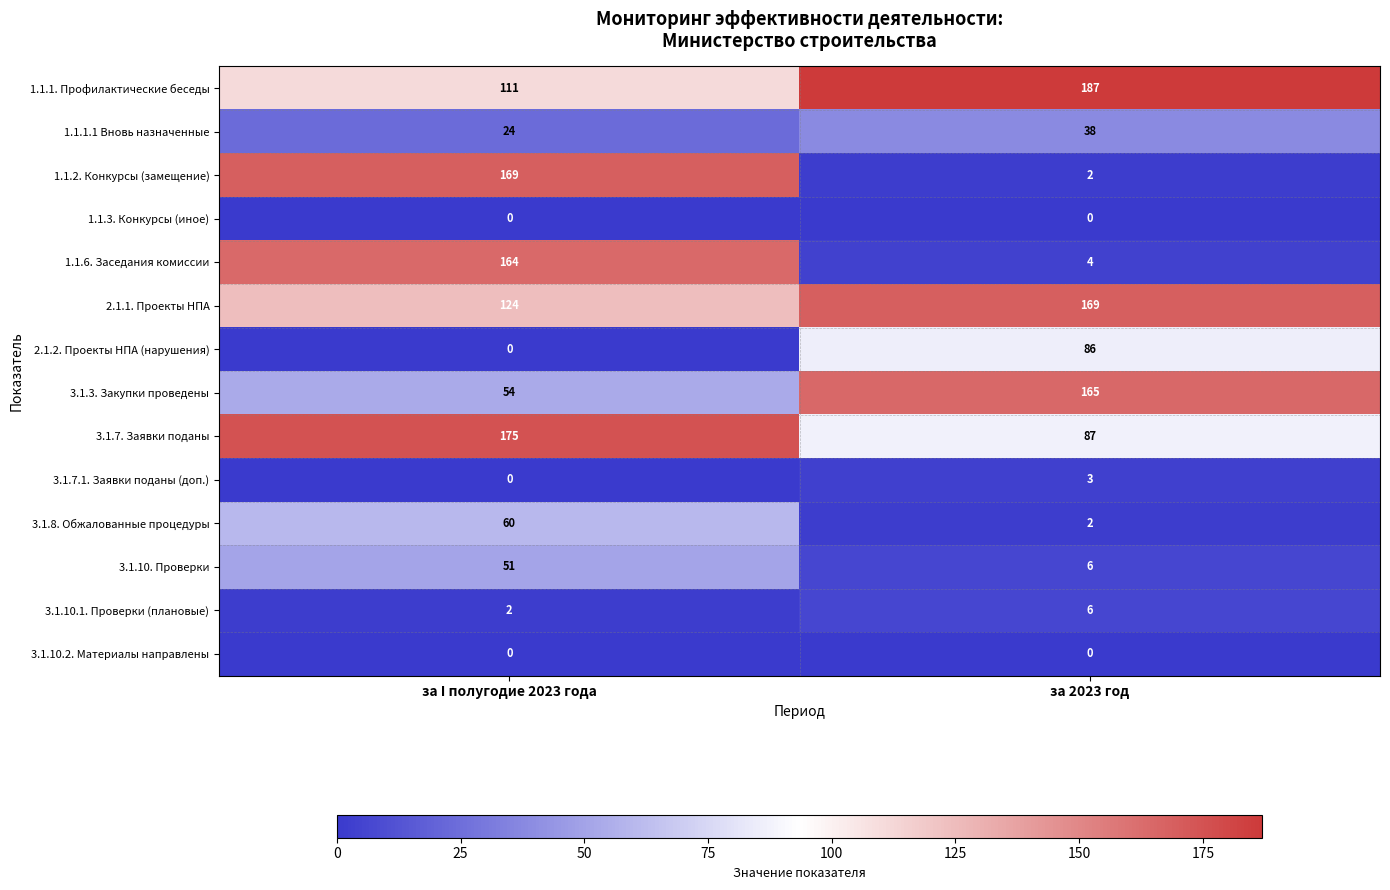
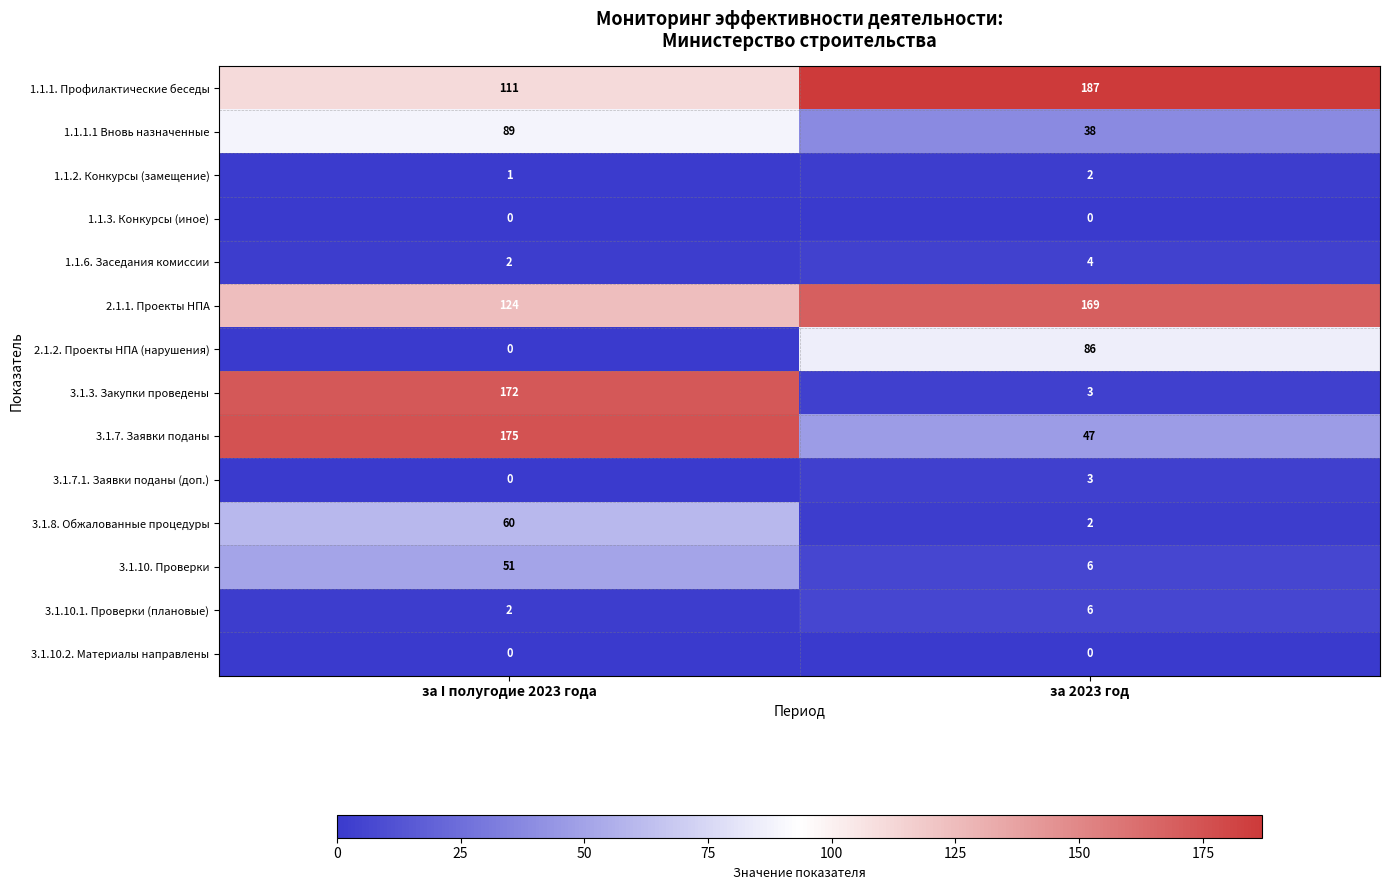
  {
    "1.1.1. Профилактические беседы": {
      "за I полугодие 2023 года": 111,
      "за 2023 год": 187
    },
    "1.1.1.1 Вновь назначенные": {
-     "за I полугодие 2023 года": 24,
+     "за I полугодие 2023 года": 89,
      "за 2023 год": 38
    },
    "1.1.2. Конкурсы (замещение)": {
-     "за I полугодие 2023 года": 169,
+     "за I полугодие 2023 года": 1,
      "за 2023 год": 2
    },
    "1.1.3. Конкурсы (иное)": {
      "за I полугодие 2023 года": 0,
      "за 2023 год": 0
    },
    "1.1.6. Заседания комиссии": {
-     "за I полугодие 2023 года": 164,
+     "за I полугодие 2023 года": 2,
      "за 2023 год": 4
    },
    "2.1.1. Проекты НПА": {
      "за I полугодие 2023 года": 124,
      "за 2023 год": 169
    },
    "2.1.2. Проекты НПА (нарушения)": {
      "за I полугодие 2023 года": 0,
      "за 2023 год": 86
    },
    "3.1.3. Закупки проведены": {
-     "за I полугодие 2023 года": 54,
-     "за 2023 год": 165
+     "за I полугодие 2023 года": 172,
+     "за 2023 год": 3
    },
    "3.1.7. Заявки поданы": {
      "за I полугодие 2023 года": 175,
-     "за 2023 год": 87
+     "за 2023 год": 47
    },
    "3.1.7.1. Заявки поданы (доп.)": {
      "за I полугодие 2023 года": 0,
      "за 2023 год": 3
    },
    "3.1.8. Обжалованные процедуры": {
      "за I полугодие 2023 года": 60,
      "за 2023 год": 2
    },
    "3.1.10. Проверки": {
      "за I полугодие 2023 года": 51,
      "за 2023 год": 6
    },
    "3.1.10.1. Проверки (плановые)": {
      "за I полугодие 2023 года": 2,
      "за 2023 год": 6
    },
    "3.1.10.2. Материалы направлены": {
      "за I полугодие 2023 года": 0,
      "за 2023 год": 0
    }
  }
